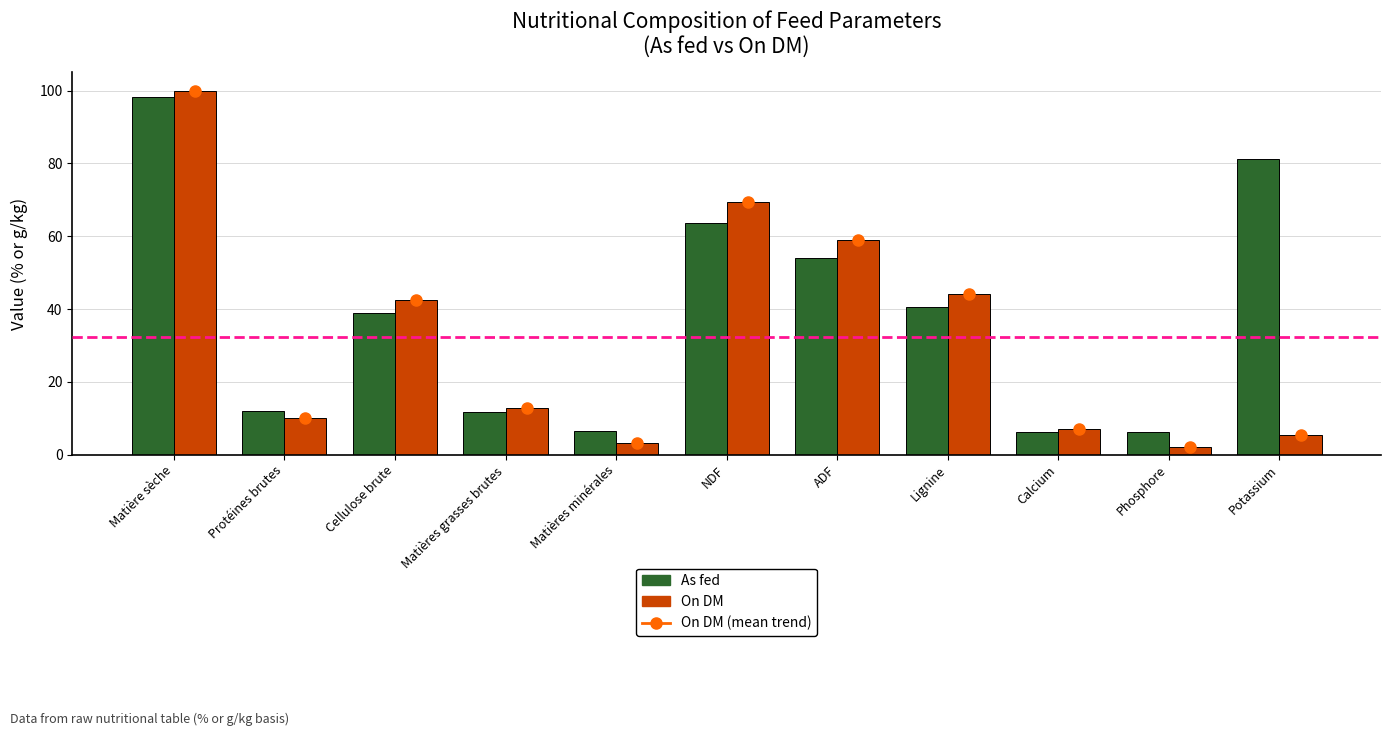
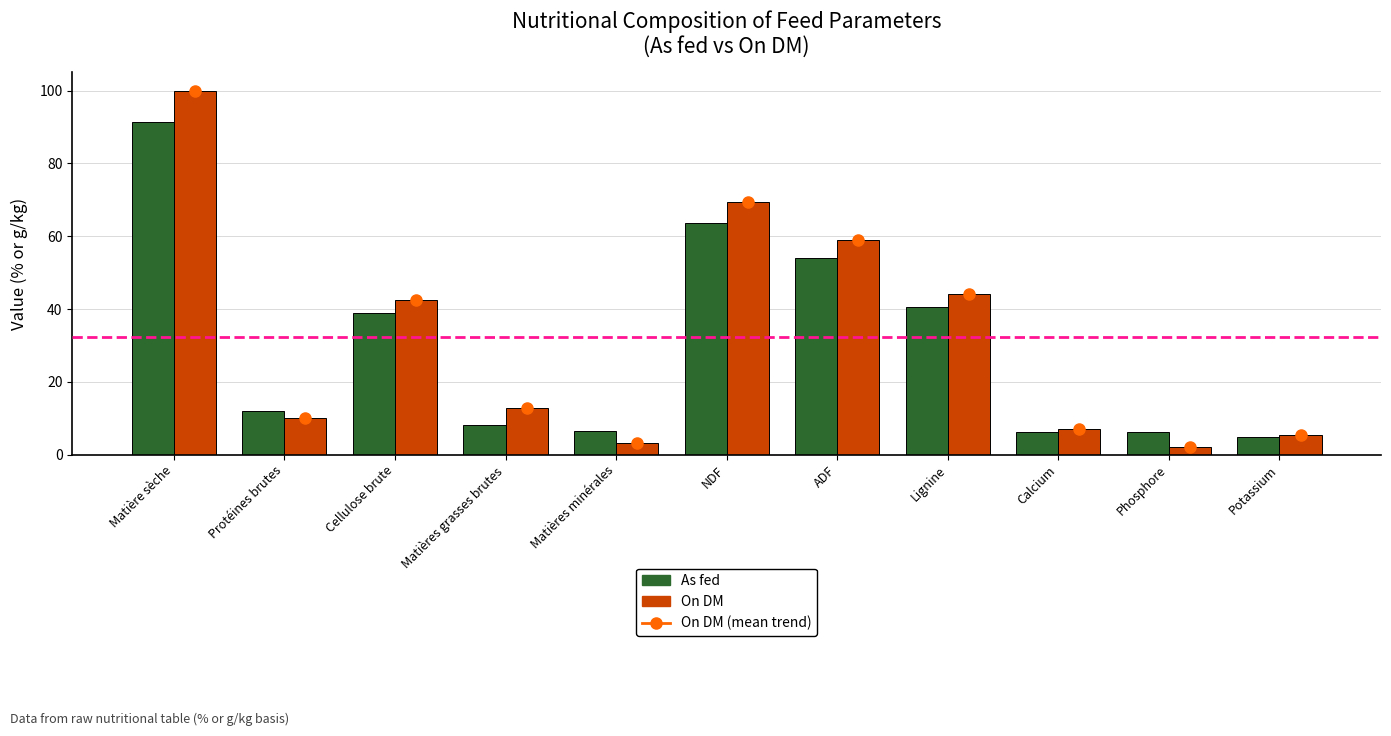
  {
    "As fed": {
-     "Matière sèche": 98,
+     "Matière sèche": 92,
      "Protéines brutes": 12,
      "Cellulose brute": 39,
-     "Matières grasses brutes": 12,
+     "Matières grasses brutes": 8,
      "Matières minérales": 6,
      "NDF": 64,
      "ADF": 54,
      "Lignine": 41,
      "Calcium": 6,
      "Phosphore": 6,
-     "Potassium": 81
+     "Potassium": 5
    },
    "On DM": {
      "Matière sèche": 100,
      "Protéines brutes": 10,
      "Cellulose brute": 42,
      "Matières grasses brutes": 13,
      "Matières minérales": 3,
      "NDF": 70,
      "ADF": 59,
      "Lignine": 44,
      "Calcium": 7,
      "Phosphore": 2,
      "Potassium": 5
    }
  }
